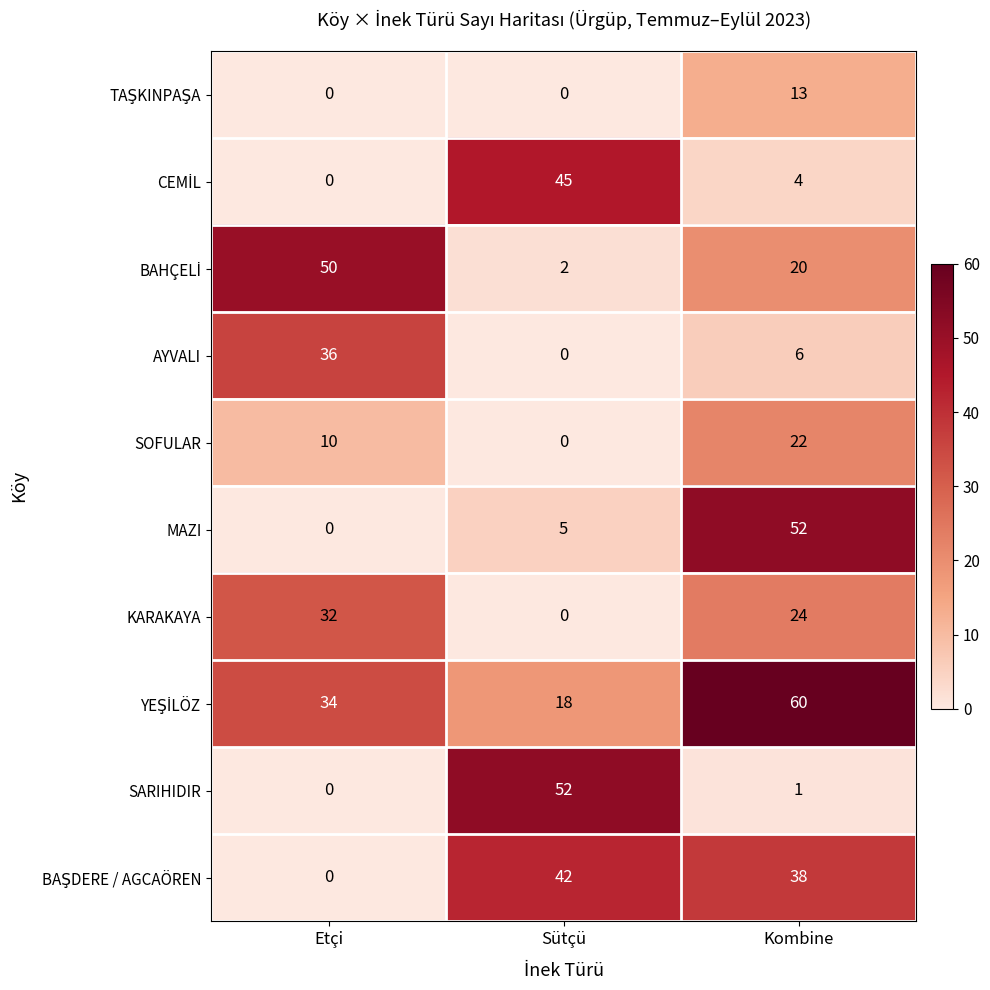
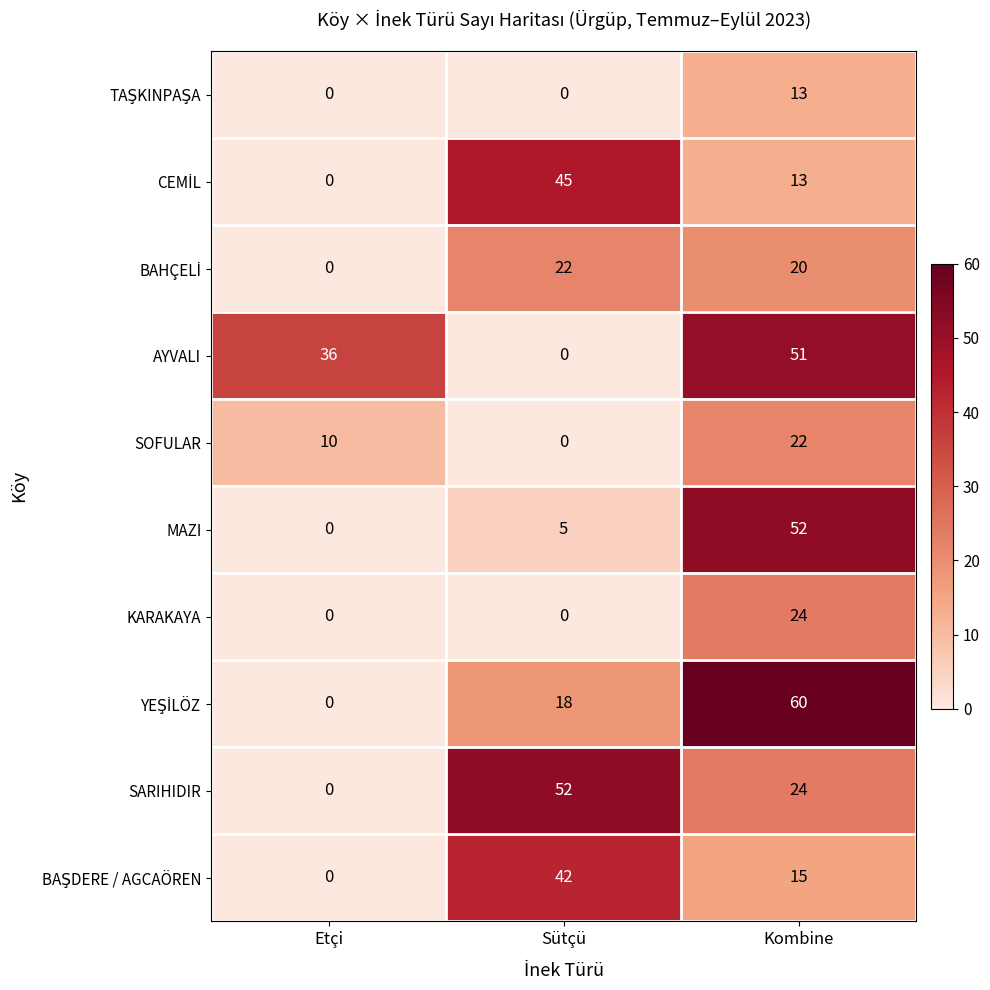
  {
    "TAŞKINPAŞA": {
      "Etçi": 0,
      "Sütçü": 0,
      "Kombine": 13
    },
    "CEMİL": {
      "Etçi": 0,
      "Sütçü": 45,
-     "Kombine": 4
+     "Kombine": 13
    },
    "BAHÇELİ": {
-     "Etçi": 50,
-     "Sütçü": 2,
+     "Etçi": 0,
+     "Sütçü": 22,
      "Kombine": 20
    },
    "AYVALI": {
      "Etçi": 36,
      "Sütçü": 0,
-     "Kombine": 6
+     "Kombine": 51
    },
    "SOFULAR": {
      "Etçi": 10,
      "Sütçü": 0,
      "Kombine": 22
    },
    "MAZI": {
      "Etçi": 0,
      "Sütçü": 5,
      "Kombine": 52
    },
    "KARAKAYA": {
-     "Etçi": 32,
+     "Etçi": 0,
      "Sütçü": 0,
      "Kombine": 24
    },
    "YEŞİLÖZ": {
-     "Etçi": 34,
+     "Etçi": 0,
      "Sütçü": 18,
      "Kombine": 60
    },
    "SARIHIDIR": {
      "Etçi": 0,
      "Sütçü": 52,
-     "Kombine": 1
+     "Kombine": 24
    },
    "BAŞDERE / AGCAÖREN": {
      "Etçi": 0,
      "Sütçü": 42,
-     "Kombine": 38
+     "Kombine": 15
    }
  }
